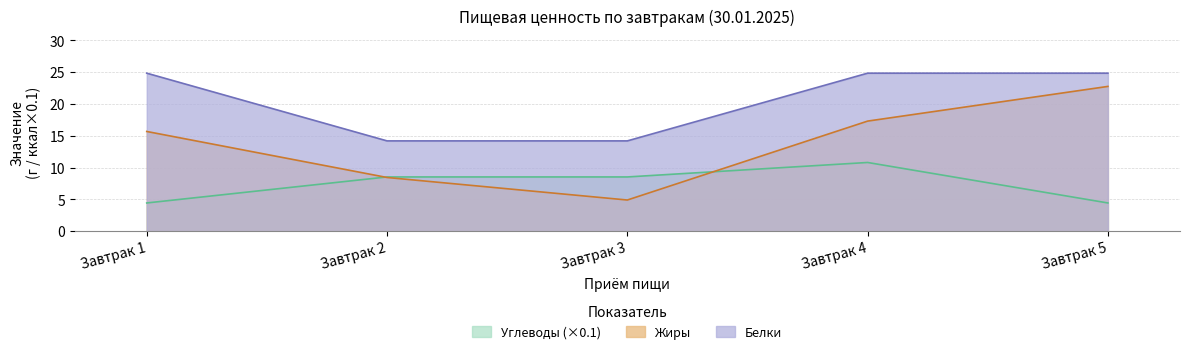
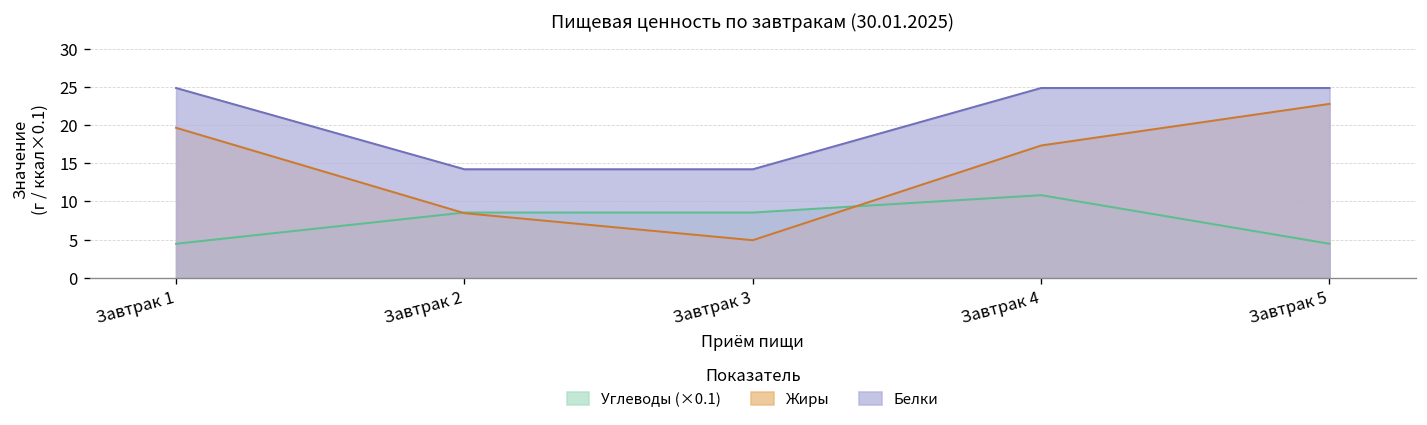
  {
    "Жиры": {
-     "Завтрак 1": 16,
+     "Завтрак 1": 20,
      "Завтрак 3": 5,
      "Завтрак 4": 17,
      "Завтрак 5": 23
    }
  }
